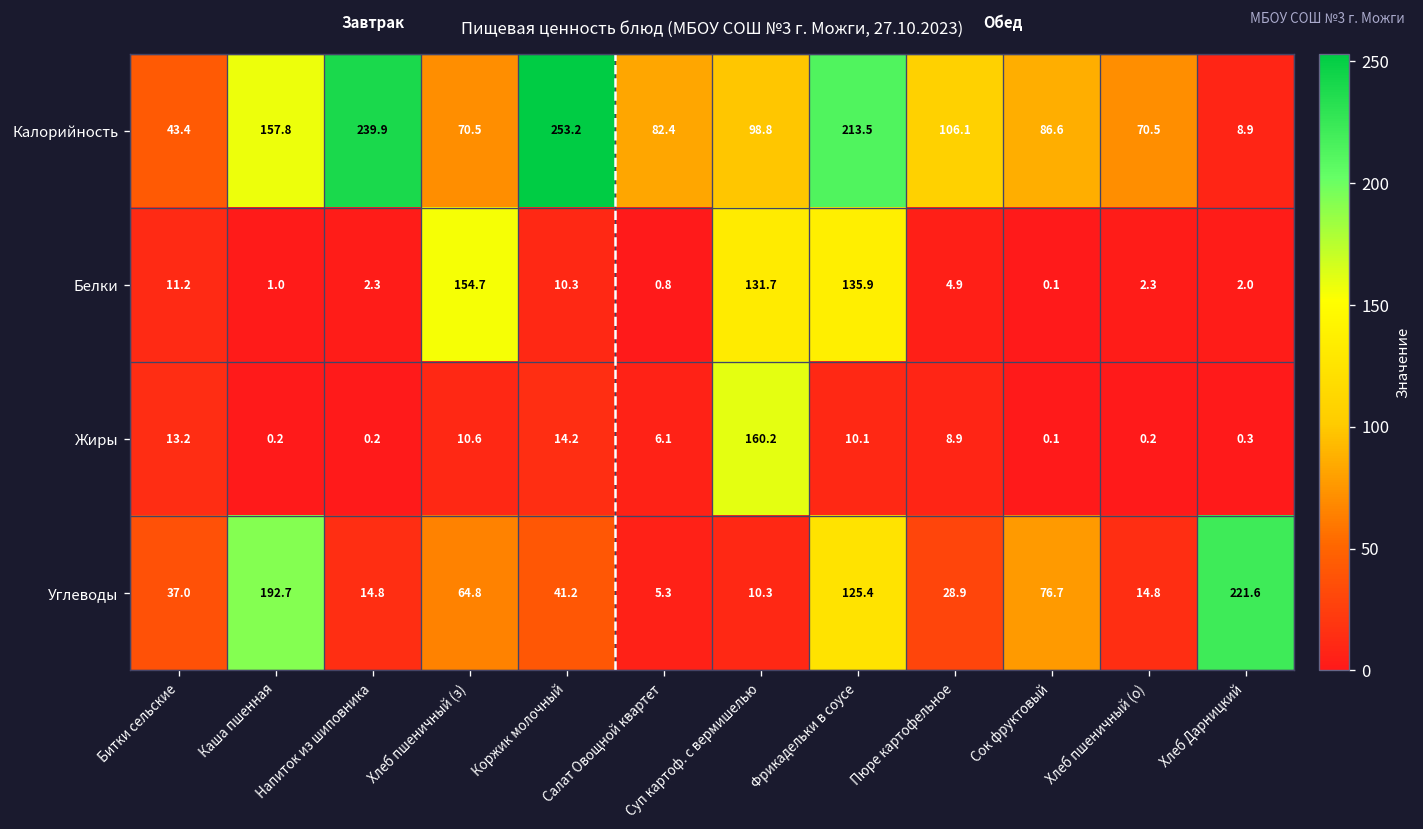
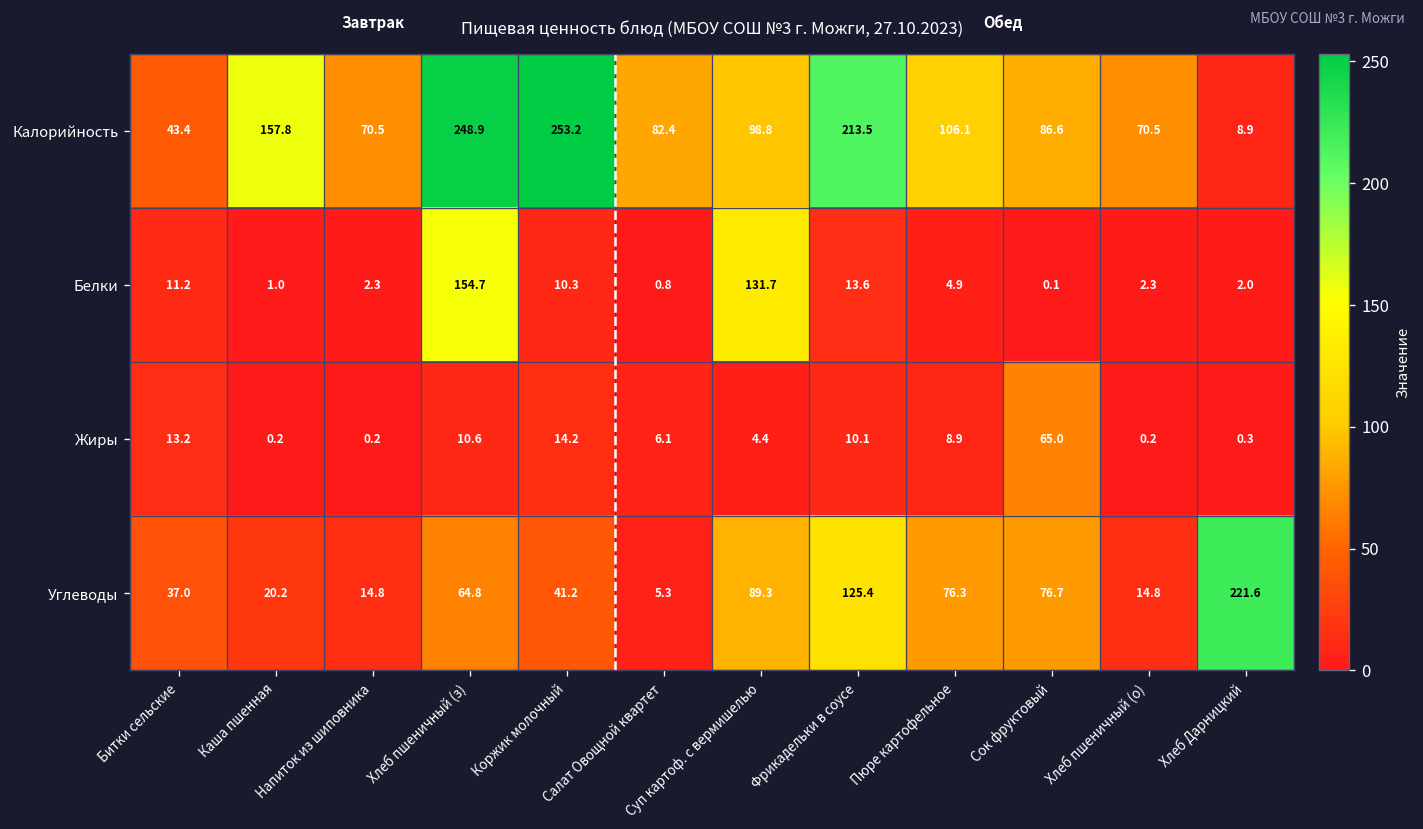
  {
    "Калорийность": {
      "Битки сельские": 43.4,
      "Каша пшенная": 157.8,
-     "Напиток из шиповника": 239.9,
-     "Хлеб пшеничный (з)": 70.5,
+     "Напиток из шиповника": 70.5,
+     "Хлеб пшеничный (з)": 248.9,
      "Коржик молочный": 253.2,
      "Салат Овощной квартет": 82.4,
      "Суп картоф. с вермишелью": 98.8,
      "Фрикадельки в соусе": 213.5,
      "Пюре картофельное": 106.1,
      "Сок фруктовый": 86.6,
      "Хлеб пшеничный (о)": 70.5,
      "Хлеб Дарницкий": 8.9
    },
    "Белки": {
      "Битки сельские": 11.2,
      "Каша пшенная": 1.0,
      "Напиток из шиповника": 2.3,
      "Хлеб пшеничный (з)": 154.7,
      "Коржик молочный": 10.3,
      "Салат Овощной квартет": 0.8,
      "Суп картоф. с вермишелью": 131.7,
-     "Фрикадельки в соусе": 135.9,
+     "Фрикадельки в соусе": 13.6,
      "Пюре картофельное": 4.9,
      "Сок фруктовый": 0.1,
      "Хлеб пшеничный (о)": 2.3,
      "Хлеб Дарницкий": 2.0
    },
    "Жиры": {
      "Битки сельские": 13.2,
      "Каша пшенная": 0.2,
      "Напиток из шиповника": 0.2,
      "Хлеб пшеничный (з)": 10.6,
      "Коржик молочный": 14.2,
      "Салат Овощной квартет": 6.1,
-     "Суп картоф. с вермишелью": 160.2,
+     "Суп картоф. с вермишелью": 4.4,
      "Фрикадельки в соусе": 10.1,
      "Пюре картофельное": 8.9,
-     "Сок фруктовый": 0.1,
+     "Сок фруктовый": 65.0,
      "Хлеб пшеничный (о)": 0.2,
      "Хлеб Дарницкий": 0.3
    },
    "Углеводы": {
      "Битки сельские": 37.0,
-     "Каша пшенная": 192.7,
+     "Каша пшенная": 20.2,
      "Напиток из шиповника": 14.8,
      "Хлеб пшеничный (з)": 64.8,
      "Коржик молочный": 41.2,
      "Салат Овощной квартет": 5.3,
-     "Суп картоф. с вермишелью": 10.3,
+     "Суп картоф. с вермишелью": 89.3,
      "Фрикадельки в соусе": 125.4,
-     "Пюре картофельное": 28.9,
+     "Пюре картофельное": 76.3,
      "Сок фруктовый": 76.7,
      "Хлеб пшеничный (о)": 14.8,
      "Хлеб Дарницкий": 221.6
    }
  }
